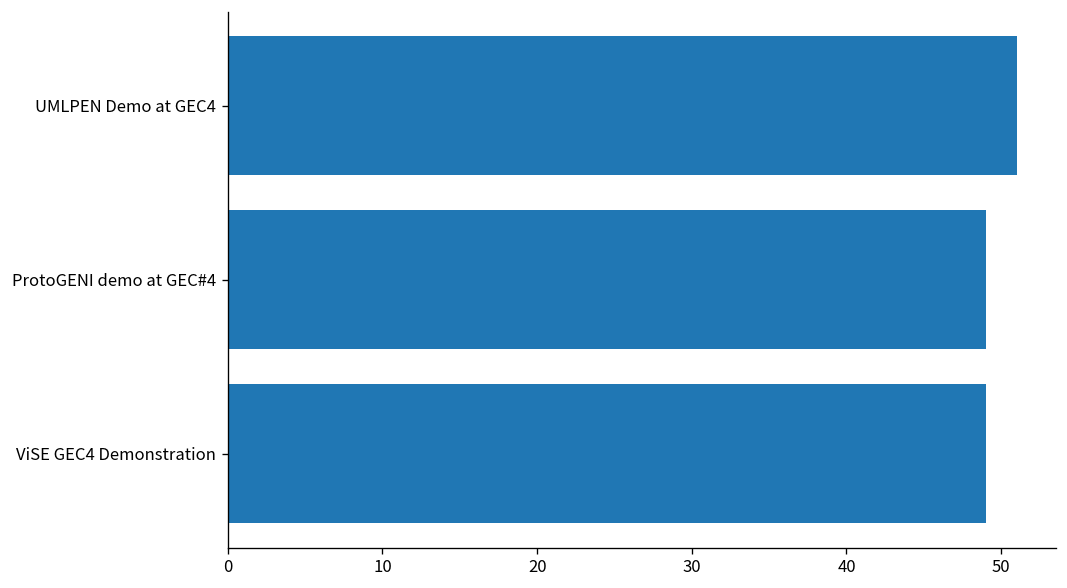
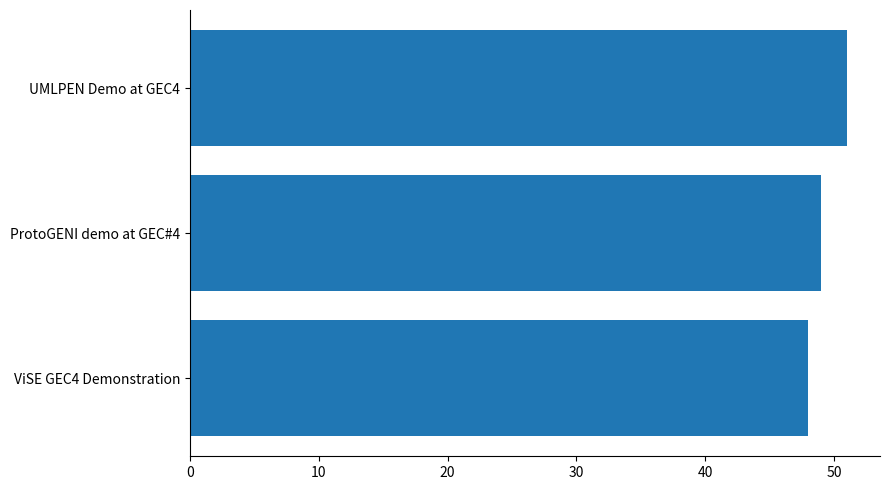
  {
    "UMLPEN Demo at GEC4": 51,
    "ProtoGENI demo at GEC#4": 49,
-   "ViSE GEC4 Demonstration": 49
+   "ViSE GEC4 Demonstration": 48
  }
